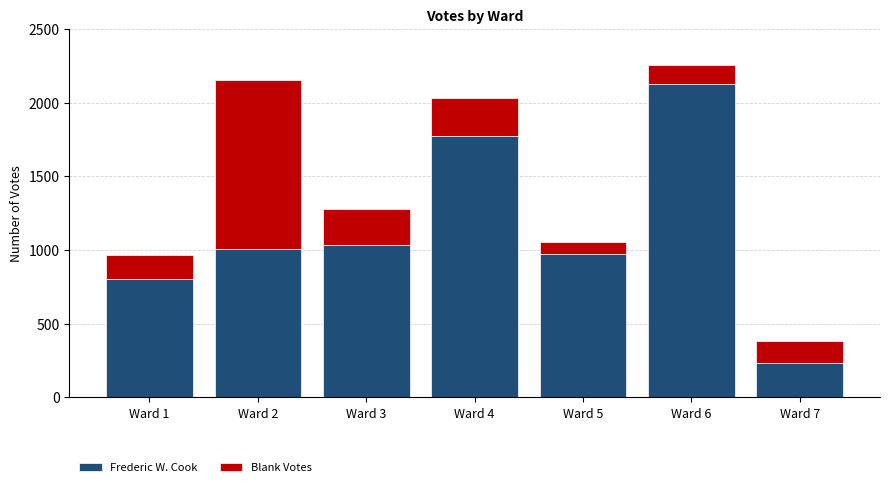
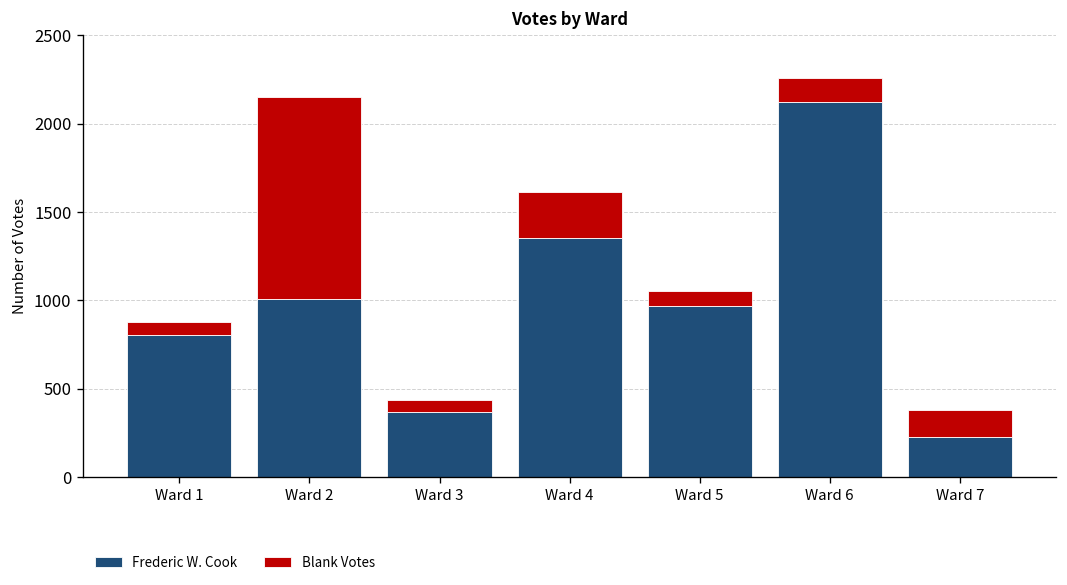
  {
    "Frederic W. Cook": {
      "Ward 1": 810,
      "Ward 2": 1010,
-     "Ward 3": 1030,
-     "Ward 4": 1780,
+     "Ward 3": 370,
+     "Ward 4": 1360,
      "Ward 5": 970,
      "Ward 6": 2120,
      "Ward 7": 230
    },
    "Blank Votes": {
-     "Ward 1": 160,
+     "Ward 1": 70,
      "Ward 2": 1150,
-     "Ward 3": 250,
+     "Ward 3": 70,
      "Ward 4": 260,
      "Ward 5": 80,
      "Ward 6": 130,
      "Ward 7": 150
    }
  }
